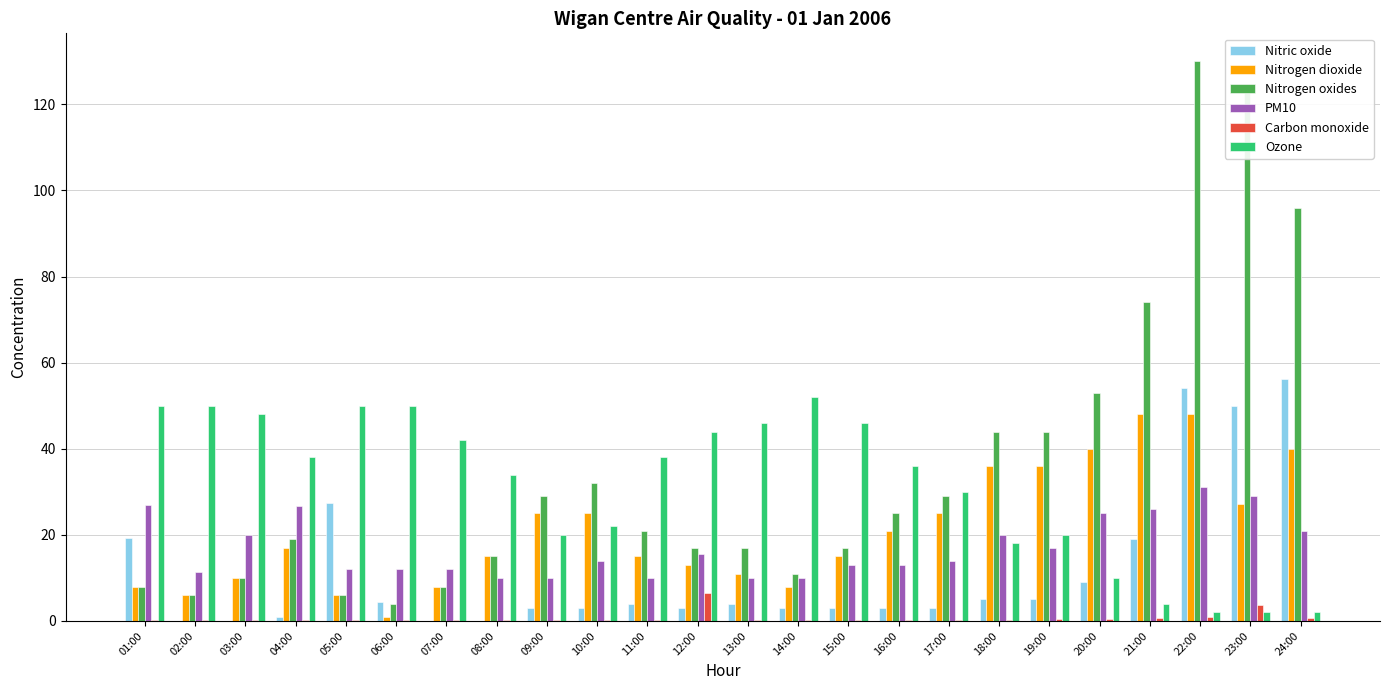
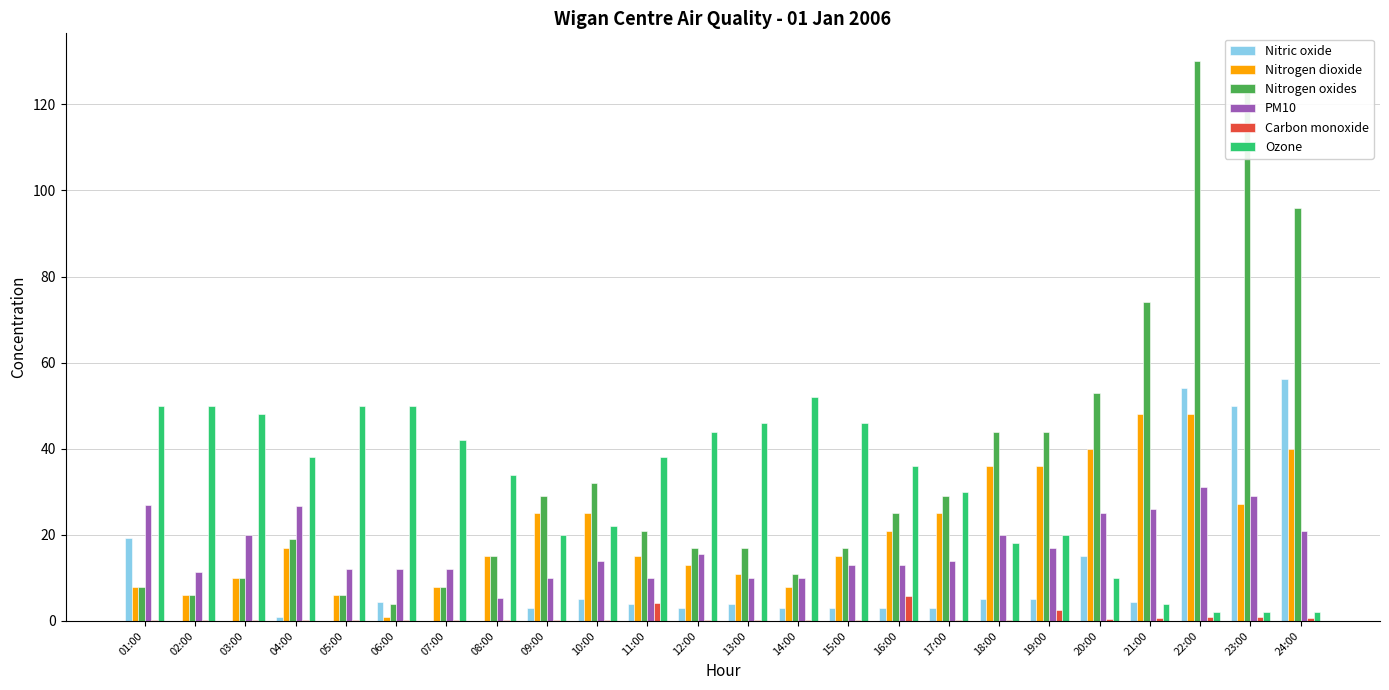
  {
    "Nitric oxide": {
      "01:00": 19,
      "02:00": 0,
      "03:00": 0,
      "04:00": 1,
-     "05:00": 28,
+     "05:00": 0,
      "06:00": 4,
      "07:00": 0,
      "08:00": 0,
      "09:00": 3,
-     "10:00": 3,
+     "10:00": 5,
      "11:00": 4,
      "12:00": 3,
      "13:00": 4,
      "14:00": 3,
      "15:00": 3,
      "16:00": 3,
      "17:00": 3,
      "18:00": 5,
      "19:00": 5,
-     "20:00": 9,
-     "21:00": 19,
+     "20:00": 15,
+     "21:00": 5,
      "22:00": 54,
      "23:00": 50,
      "24:00": 56
    },
    "Nitrogen dioxide": {
      "01:00": 8,
      "02:00": 6,
      "03:00": 10,
      "04:00": 17,
      "05:00": 6,
      "06:00": 1,
      "07:00": 8,
      "08:00": 15,
      "09:00": 25,
      "10:00": 25,
      "11:00": 15,
      "12:00": 13,
      "13:00": 11,
      "14:00": 8,
      "15:00": 15,
      "16:00": 21,
      "17:00": 25,
      "18:00": 36,
      "19:00": 36,
      "20:00": 40,
      "21:00": 48,
      "22:00": 48,
      "23:00": 27,
      "24:00": 40
    },
    "PM10": {
      "01:00": 27,
      "02:00": 11,
      "03:00": 20,
      "04:00": 27,
      "05:00": 12,
      "06:00": 12,
      "07:00": 12,
-     "08:00": 10,
+     "08:00": 5,
      "09:00": 10,
      "10:00": 14,
      "11:00": 10,
      "12:00": 16,
      "13:00": 10,
      "14:00": 10,
      "15:00": 13,
      "16:00": 13,
      "17:00": 14,
      "18:00": 20,
      "19:00": 17,
      "20:00": 25,
      "21:00": 26,
      "22:00": 31,
      "23:00": 29,
      "24:00": 21
    },
    "Carbon monoxide": {
-     "11:00": 0,
-     "12:00": 7,
-     "16:00": 0,
-     "19:00": 1,
+     "11:00": 4,
+     "12:00": 0,
+     "16:00": 6,
+     "19:00": 3,
      "21:00": 1,
      "22:00": 1,
-     "23:00": 4,
+     "23:00": 1,
      "24:00": 1
    }
  }
